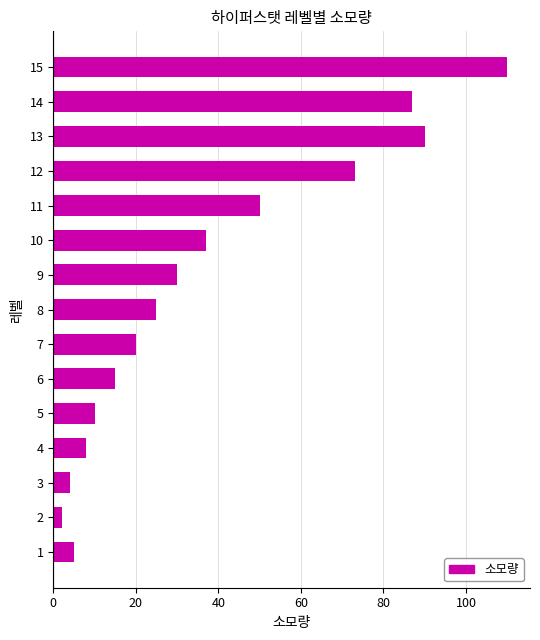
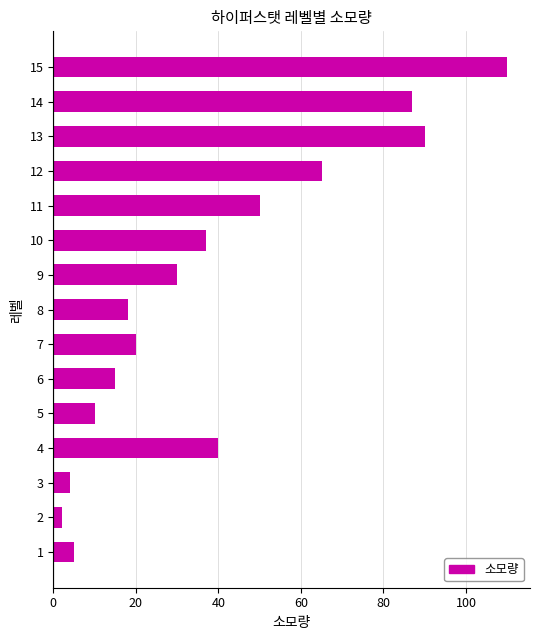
  {
    "15": 110,
    "14": 87,
    "13": 90,
-   "12": 73,
+   "12": 65,
    "11": 50,
    "10": 37,
    "9": 30,
-   "8": 25,
+   "8": 18,
    "7": 20,
    "6": 15,
    "5": 10,
-   "4": 8,
+   "4": 40,
    "3": 4,
    "2": 2,
    "1": 5
  }
